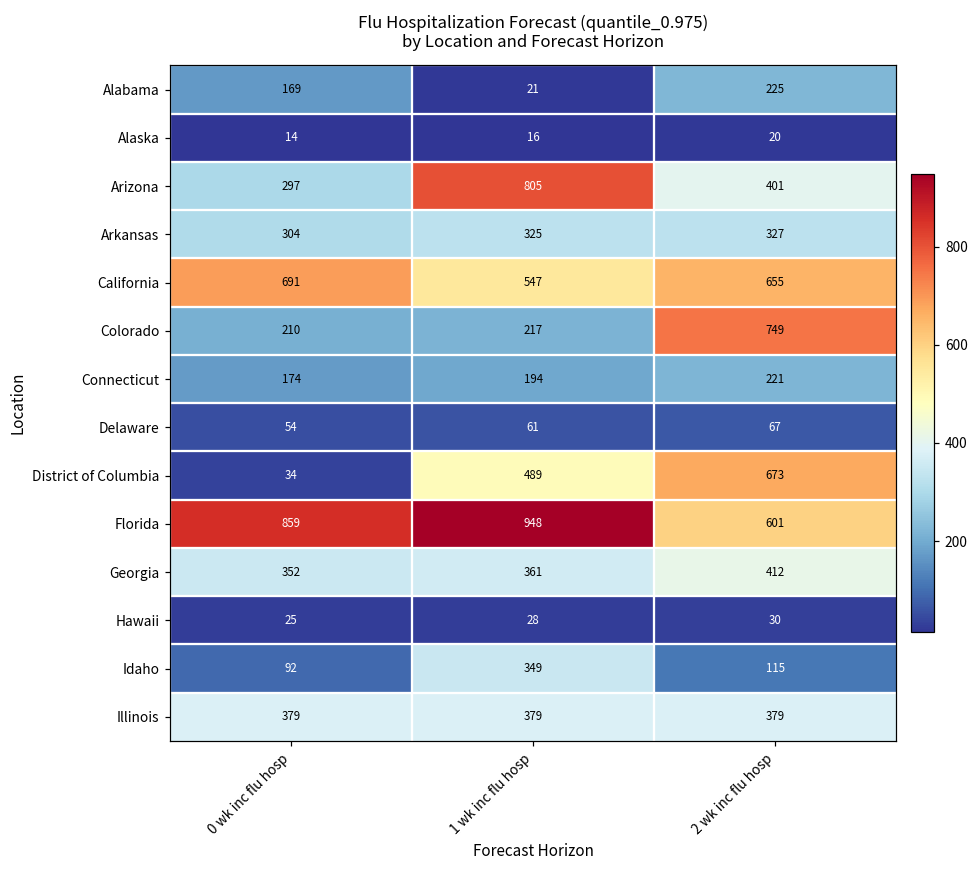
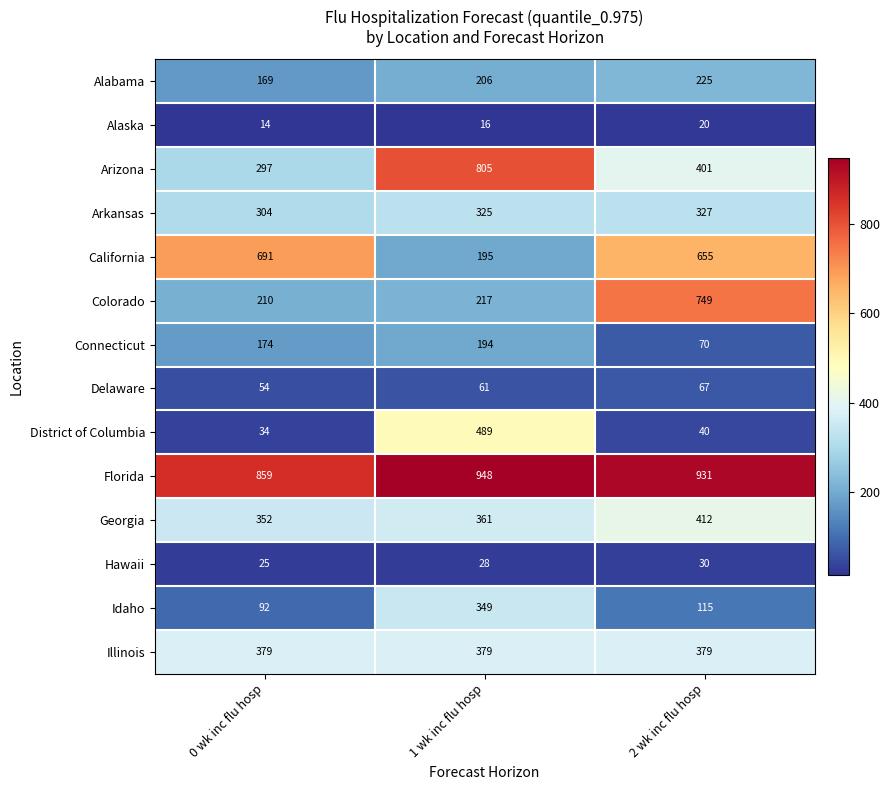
  {
    "Alabama": {
      "0 wk inc flu hosp": 169,
-     "1 wk inc flu hosp": 21,
+     "1 wk inc flu hosp": 206,
      "2 wk inc flu hosp": 225
    },
    "Alaska": {
      "0 wk inc flu hosp": 14,
      "1 wk inc flu hosp": 16,
      "2 wk inc flu hosp": 20
    },
    "Arizona": {
      "0 wk inc flu hosp": 297,
      "1 wk inc flu hosp": 805,
      "2 wk inc flu hosp": 401
    },
    "Arkansas": {
      "0 wk inc flu hosp": 304,
      "1 wk inc flu hosp": 325,
      "2 wk inc flu hosp": 327
    },
    "California": {
      "0 wk inc flu hosp": 691,
-     "1 wk inc flu hosp": 547,
+     "1 wk inc flu hosp": 195,
      "2 wk inc flu hosp": 655
    },
    "Colorado": {
      "0 wk inc flu hosp": 210,
      "1 wk inc flu hosp": 217,
      "2 wk inc flu hosp": 749
    },
    "Connecticut": {
      "0 wk inc flu hosp": 174,
      "1 wk inc flu hosp": 194,
-     "2 wk inc flu hosp": 221
+     "2 wk inc flu hosp": 70
    },
    "Delaware": {
      "0 wk inc flu hosp": 54,
      "1 wk inc flu hosp": 61,
      "2 wk inc flu hosp": 67
    },
    "District of Columbia": {
      "0 wk inc flu hosp": 34,
      "1 wk inc flu hosp": 489,
-     "2 wk inc flu hosp": 673
+     "2 wk inc flu hosp": 40
    },
    "Florida": {
      "0 wk inc flu hosp": 859,
      "1 wk inc flu hosp": 948,
-     "2 wk inc flu hosp": 601
+     "2 wk inc flu hosp": 931
    },
    "Georgia": {
      "0 wk inc flu hosp": 352,
      "1 wk inc flu hosp": 361,
      "2 wk inc flu hosp": 412
    },
    "Hawaii": {
      "0 wk inc flu hosp": 25,
      "1 wk inc flu hosp": 28,
      "2 wk inc flu hosp": 30
    },
    "Idaho": {
      "0 wk inc flu hosp": 92,
      "1 wk inc flu hosp": 349,
      "2 wk inc flu hosp": 115
    },
    "Illinois": {
      "0 wk inc flu hosp": 379,
      "1 wk inc flu hosp": 379,
      "2 wk inc flu hosp": 379
    }
  }
